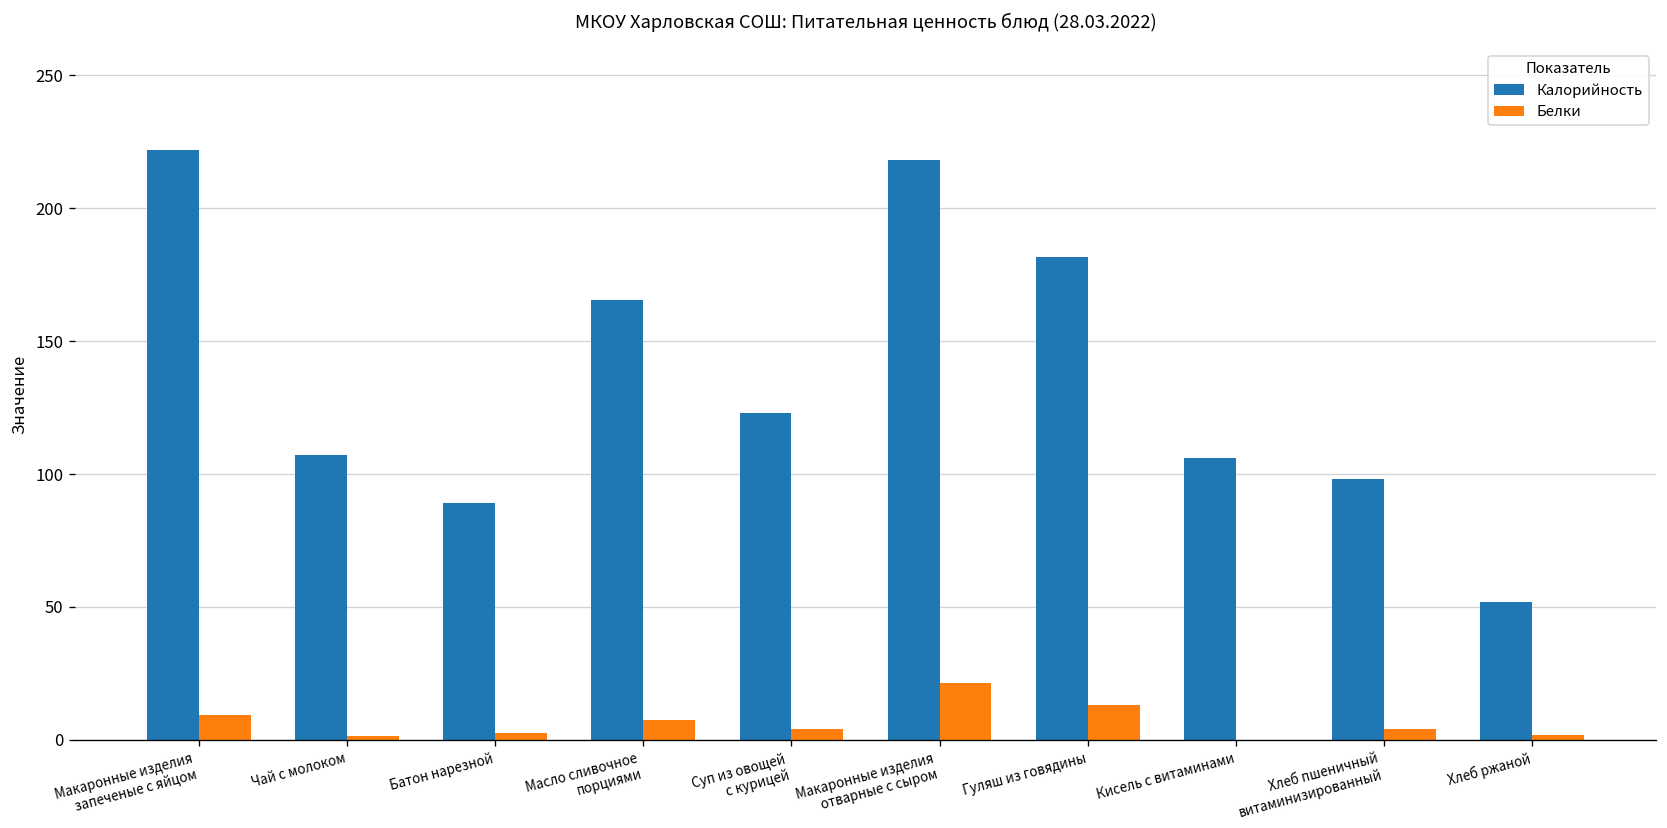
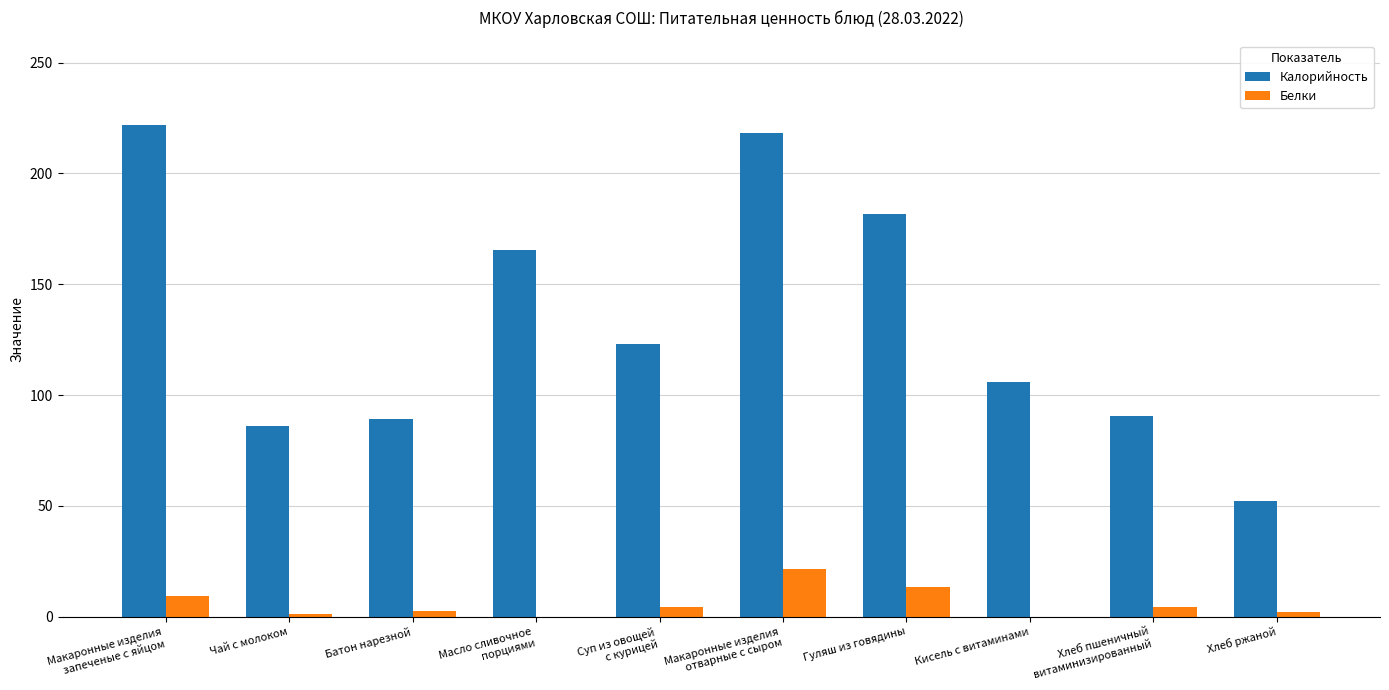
  {
    "Калорийность": {
      "Макаронные изделия запеченые с яйцом": 222,
-     "Чай с молоком": 107,
+     "Чай с молоком": 86,
      "Батон нарезной": 89,
      "Масло сливочное порциями": 166,
      "Суп из овощей с курицей": 123,
      "Макаронные изделия отварные с сыром": 218,
      "Гуляш из говядины": 182,
      "Кисель с витаминами": 106,
-     "Хлеб пшеничный витаминизированный": 98,
+     "Хлеб пшеничный витаминизированный": 91,
      "Хлеб ржаной": 52
    },
    "Белки": {
      "Макаронные изделия запеченые с яйцом": 9,
      "Чай с молоком": 1,
      "Батон нарезной": 3,
-     "Масло сливочное порциями": 7,
+     "Масло сливочное порциями": 0,
      "Суп из овощей с курицей": 4,
      "Макаронные изделия отварные с сыром": 22,
      "Гуляш из говядины": 13,
      "Кисель с витаминами": 0,
      "Хлеб пшеничный витаминизированный": 4,
      "Хлеб ржаной": 2
    }
  }
